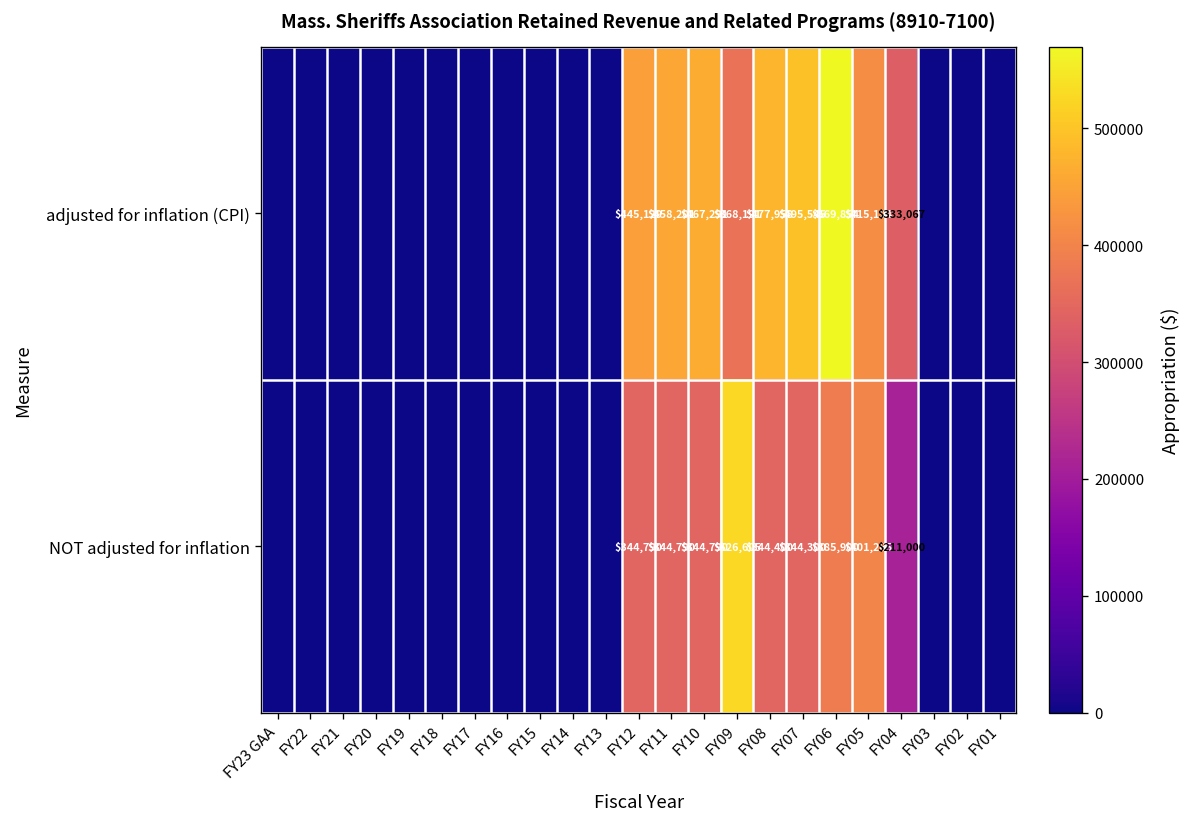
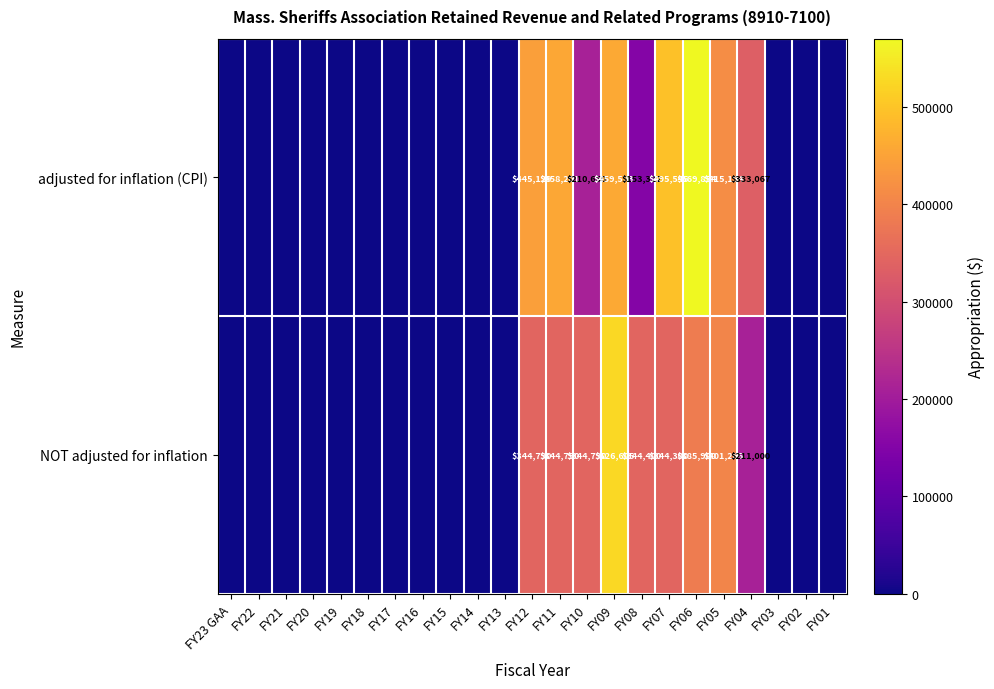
  {
    "adjusted for inflation (CPI)": {
-     "FY10": "$467,291",
-     "FY09": "$368,191",
-     "FY08": "$477,958"
+     "FY10": "$210,650",
+     "FY09": "$459,573",
+     "FY08": "$153,322"
    }
  }
